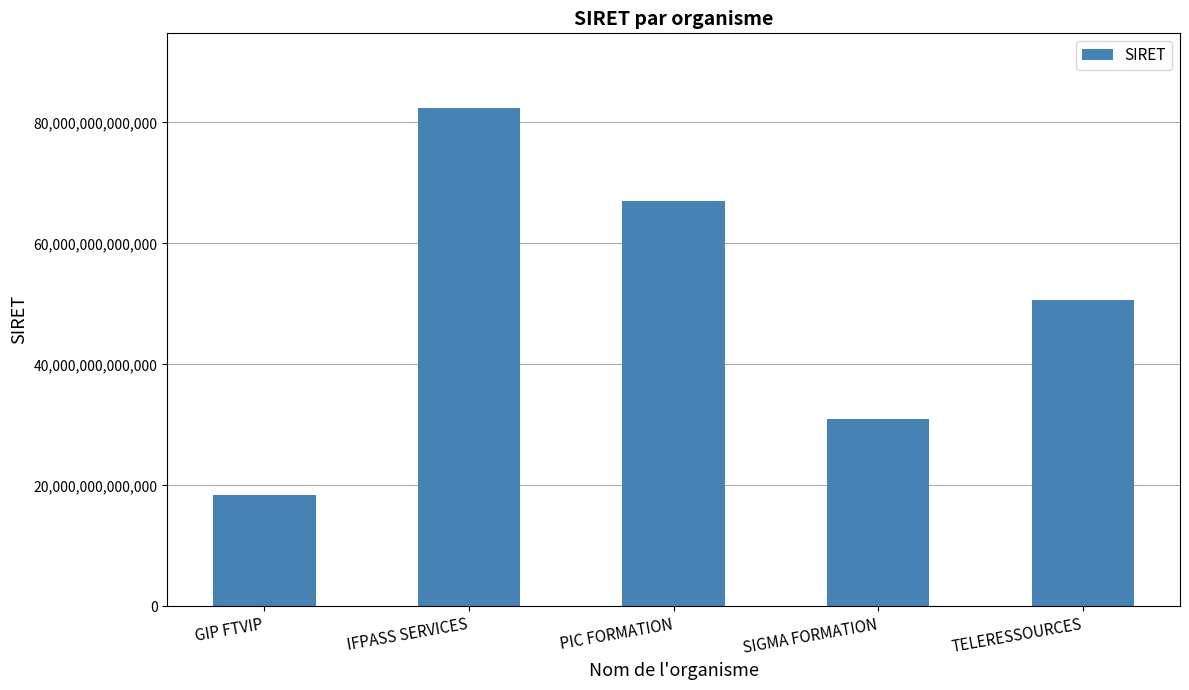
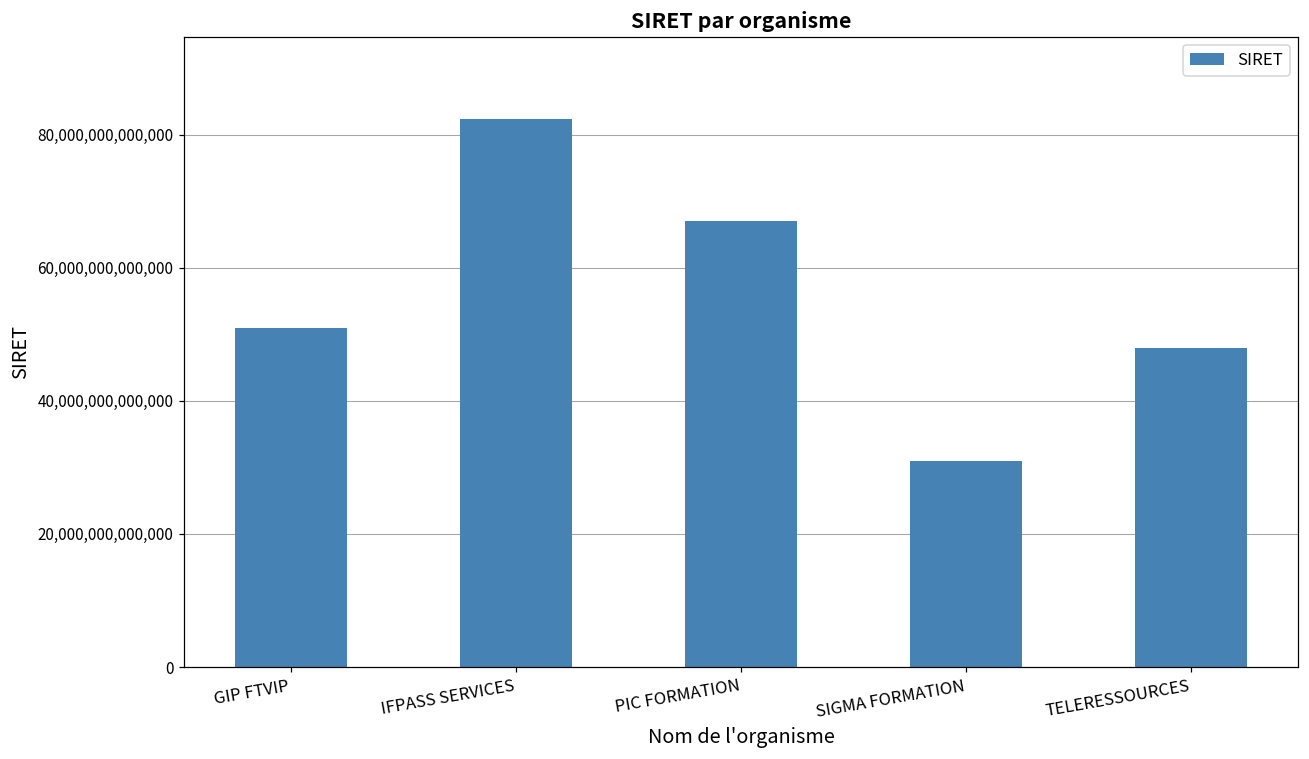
  {
-   "GIP FTVIP": "18,000,000,000,000",
+   "GIP FTVIP": "51,000,000,000,000",
    "IFPASS SERVICES": "82,000,000,000,000",
    "PIC FORMATION": "67,000,000,000,000",
    "SIGMA FORMATION": "31,000,000,000,000",
-   "TELERESSOURCES": "51,000,000,000,000"
+   "TELERESSOURCES": "48,000,000,000,000"
  }
